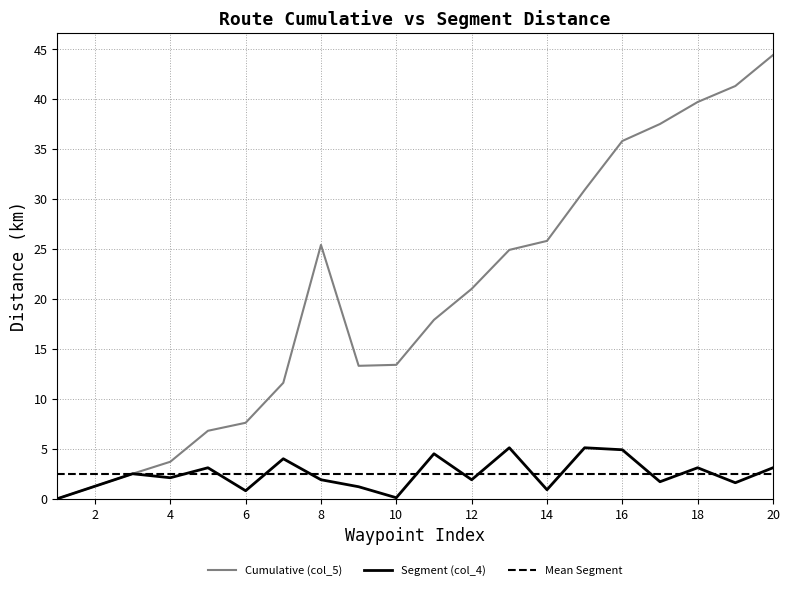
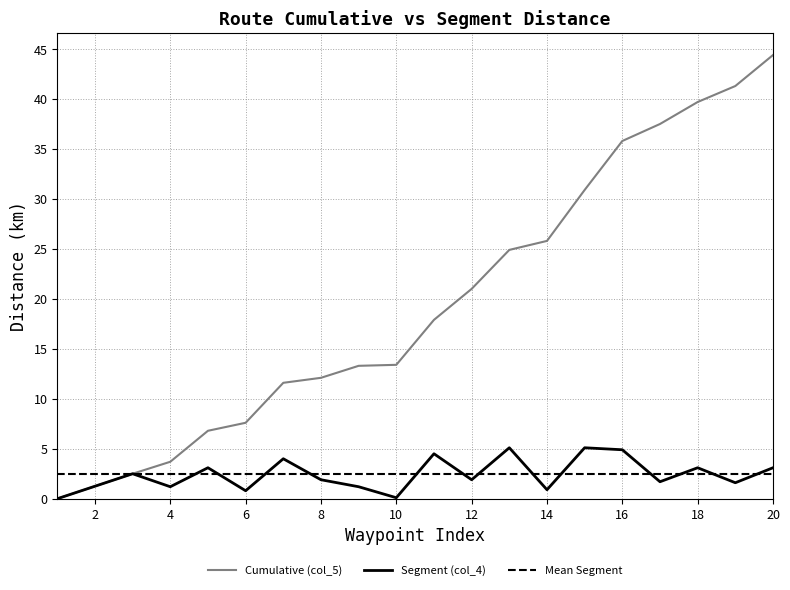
  {
    "Cumulative (col_5)": {
      "4": 4,
      "6": 8,
-     "8": 25,
+     "8": 12,
      "10": 13,
      "12": 21,
      "14": 26,
      "16": 36,
      "18": 40,
      "20": 44
    },
    "Segment (col_4)": {
-     "4": 2,
+     "4": 1,
      "6": 1,
      "8": 2,
      "10": 0,
      "12": 2,
      "14": 1,
      "16": 5,
      "18": 3,
      "20": 3
    }
  }
